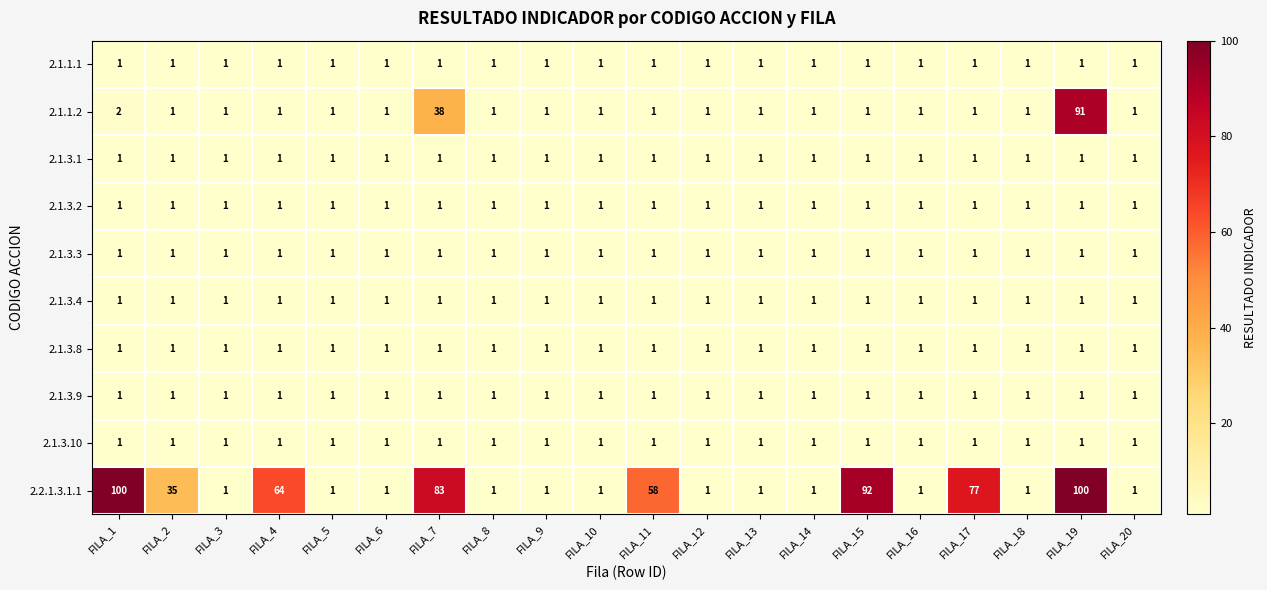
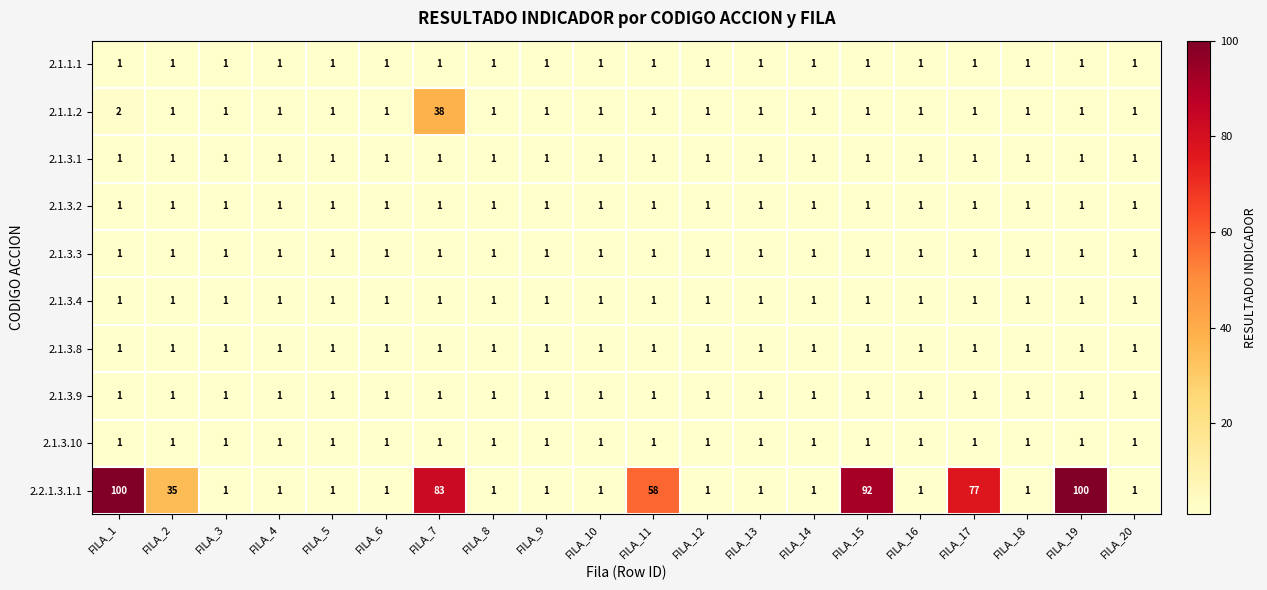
  {
    "2.1.1.1": {
      "FILA_1": 1,
      "FILA_2": 1,
      "FILA_3": 1,
      "FILA_4": 1,
      "FILA_5": 1,
      "FILA_6": 1,
      "FILA_7": 1,
      "FILA_8": 1,
      "FILA_9": 1,
      "FILA_10": 1,
      "FILA_11": 1,
      "FILA_12": 1,
      "FILA_13": 1,
      "FILA_14": 1,
      "FILA_15": 1,
      "FILA_16": 1,
      "FILA_17": 1,
      "FILA_18": 1,
      "FILA_19": 1,
      "FILA_20": 1
    },
    "2.1.1.2": {
      "FILA_1": 2,
      "FILA_2": 1,
      "FILA_3": 1,
      "FILA_4": 1,
      "FILA_5": 1,
      "FILA_6": 1,
      "FILA_7": 38,
      "FILA_8": 1,
      "FILA_9": 1,
      "FILA_10": 1,
      "FILA_11": 1,
      "FILA_12": 1,
      "FILA_13": 1,
      "FILA_14": 1,
      "FILA_15": 1,
      "FILA_16": 1,
      "FILA_17": 1,
      "FILA_18": 1,
-     "FILA_19": 91,
+     "FILA_19": 1,
      "FILA_20": 1
    },
    "2.1.3.1": {
      "FILA_1": 1,
      "FILA_2": 1,
      "FILA_3": 1,
      "FILA_4": 1,
      "FILA_5": 1,
      "FILA_6": 1,
      "FILA_7": 1,
      "FILA_8": 1,
      "FILA_9": 1,
      "FILA_10": 1,
      "FILA_11": 1,
      "FILA_12": 1,
      "FILA_13": 1,
      "FILA_14": 1,
      "FILA_15": 1,
      "FILA_16": 1,
      "FILA_17": 1,
      "FILA_18": 1,
      "FILA_19": 1,
      "FILA_20": 1
    },
    "2.1.3.2": {
      "FILA_1": 1,
      "FILA_2": 1,
      "FILA_3": 1,
      "FILA_4": 1,
      "FILA_5": 1,
      "FILA_6": 1,
      "FILA_7": 1,
      "FILA_8": 1,
      "FILA_9": 1,
      "FILA_10": 1,
      "FILA_11": 1,
      "FILA_12": 1,
      "FILA_13": 1,
      "FILA_14": 1,
      "FILA_15": 1,
      "FILA_16": 1,
      "FILA_17": 1,
      "FILA_18": 1,
      "FILA_19": 1,
      "FILA_20": 1
    },
    "2.1.3.3": {
      "FILA_1": 1,
      "FILA_2": 1,
      "FILA_3": 1,
      "FILA_4": 1,
      "FILA_5": 1,
      "FILA_6": 1,
      "FILA_7": 1,
      "FILA_8": 1,
      "FILA_9": 1,
      "FILA_10": 1,
      "FILA_11": 1,
      "FILA_12": 1,
      "FILA_13": 1,
      "FILA_14": 1,
      "FILA_15": 1,
      "FILA_16": 1,
      "FILA_17": 1,
      "FILA_18": 1,
      "FILA_19": 1,
      "FILA_20": 1
    },
    "2.1.3.4": {
      "FILA_1": 1,
      "FILA_2": 1,
      "FILA_3": 1,
      "FILA_4": 1,
      "FILA_5": 1,
      "FILA_6": 1,
      "FILA_7": 1,
      "FILA_8": 1,
      "FILA_9": 1,
      "FILA_10": 1,
      "FILA_11": 1,
      "FILA_12": 1,
      "FILA_13": 1,
      "FILA_14": 1,
      "FILA_15": 1,
      "FILA_16": 1,
      "FILA_17": 1,
      "FILA_18": 1,
      "FILA_19": 1,
      "FILA_20": 1
    },
    "2.1.3.8": {
      "FILA_1": 1,
      "FILA_2": 1,
      "FILA_3": 1,
      "FILA_4": 1,
      "FILA_5": 1,
      "FILA_6": 1,
      "FILA_7": 1,
      "FILA_8": 1,
      "FILA_9": 1,
      "FILA_10": 1,
      "FILA_11": 1,
      "FILA_12": 1,
      "FILA_13": 1,
      "FILA_14": 1,
      "FILA_15": 1,
      "FILA_16": 1,
      "FILA_17": 1,
      "FILA_18": 1,
      "FILA_19": 1,
      "FILA_20": 1
    },
    "2.1.3.9": {
      "FILA_1": 1,
      "FILA_2": 1,
      "FILA_3": 1,
      "FILA_4": 1,
      "FILA_5": 1,
      "FILA_6": 1,
      "FILA_7": 1,
      "FILA_8": 1,
      "FILA_9": 1,
      "FILA_10": 1,
      "FILA_11": 1,
      "FILA_12": 1,
      "FILA_13": 1,
      "FILA_14": 1,
      "FILA_15": 1,
      "FILA_16": 1,
      "FILA_17": 1,
      "FILA_18": 1,
      "FILA_19": 1,
      "FILA_20": 1
    },
    "2.1.3.10": {
      "FILA_1": 1,
      "FILA_2": 1,
      "FILA_3": 1,
      "FILA_4": 1,
      "FILA_5": 1,
      "FILA_6": 1,
      "FILA_7": 1,
      "FILA_8": 1,
      "FILA_9": 1,
      "FILA_10": 1,
      "FILA_11": 1,
      "FILA_12": 1,
      "FILA_13": 1,
      "FILA_14": 1,
      "FILA_15": 1,
      "FILA_16": 1,
      "FILA_17": 1,
      "FILA_18": 1,
      "FILA_19": 1,
      "FILA_20": 1
    },
    "2.2.1.3.1.1": {
      "FILA_1": 100,
      "FILA_2": 35,
      "FILA_3": 1,
-     "FILA_4": 64,
+     "FILA_4": 1,
      "FILA_5": 1,
      "FILA_6": 1,
      "FILA_7": 83,
      "FILA_8": 1,
      "FILA_9": 1,
      "FILA_10": 1,
      "FILA_11": 58,
      "FILA_12": 1,
      "FILA_13": 1,
      "FILA_14": 1,
      "FILA_15": 92,
      "FILA_16": 1,
      "FILA_17": 77,
      "FILA_18": 1,
      "FILA_19": 100,
      "FILA_20": 1
    }
  }
